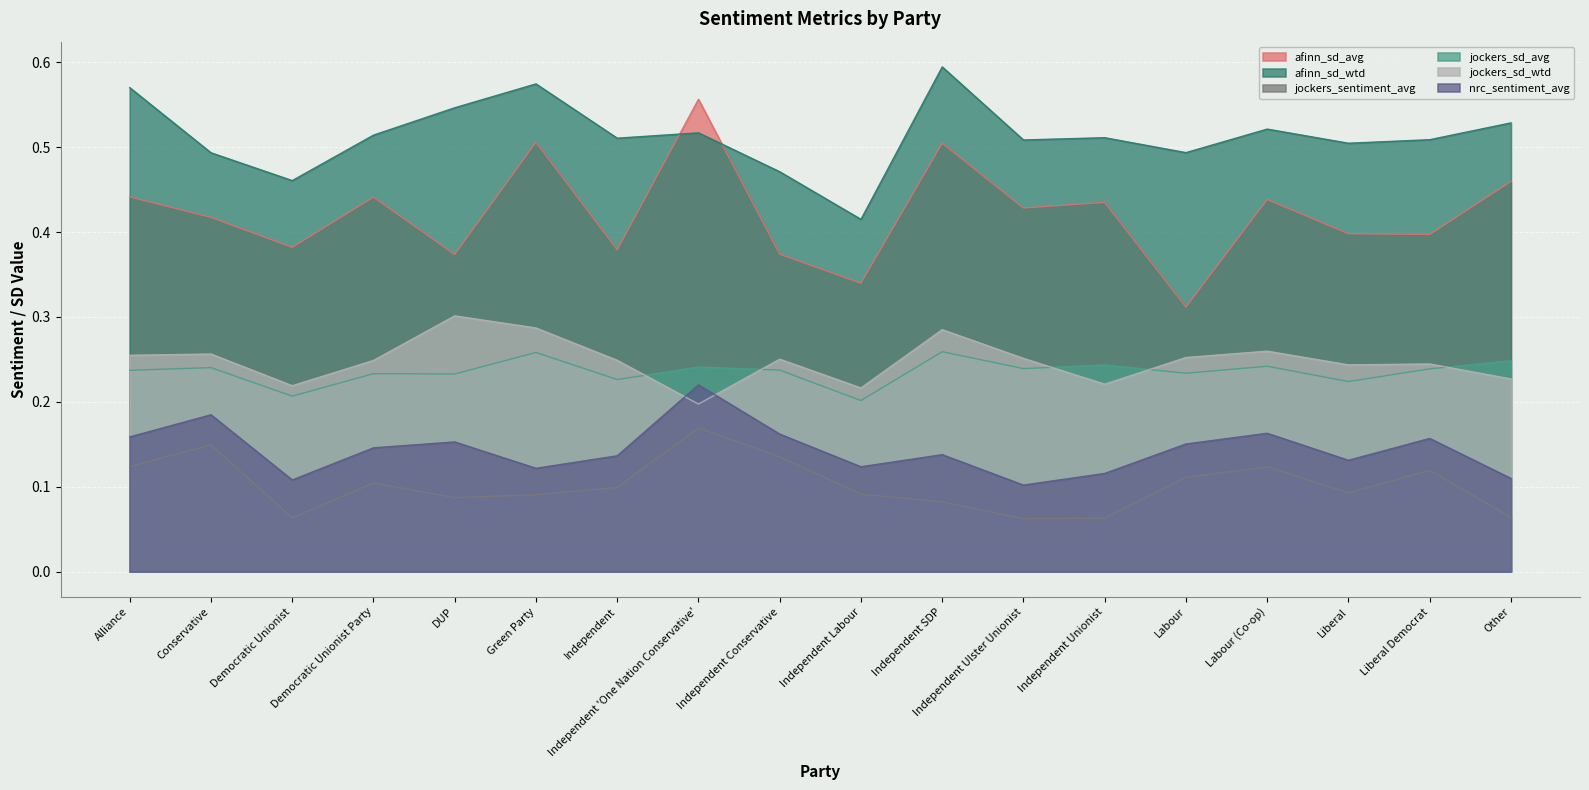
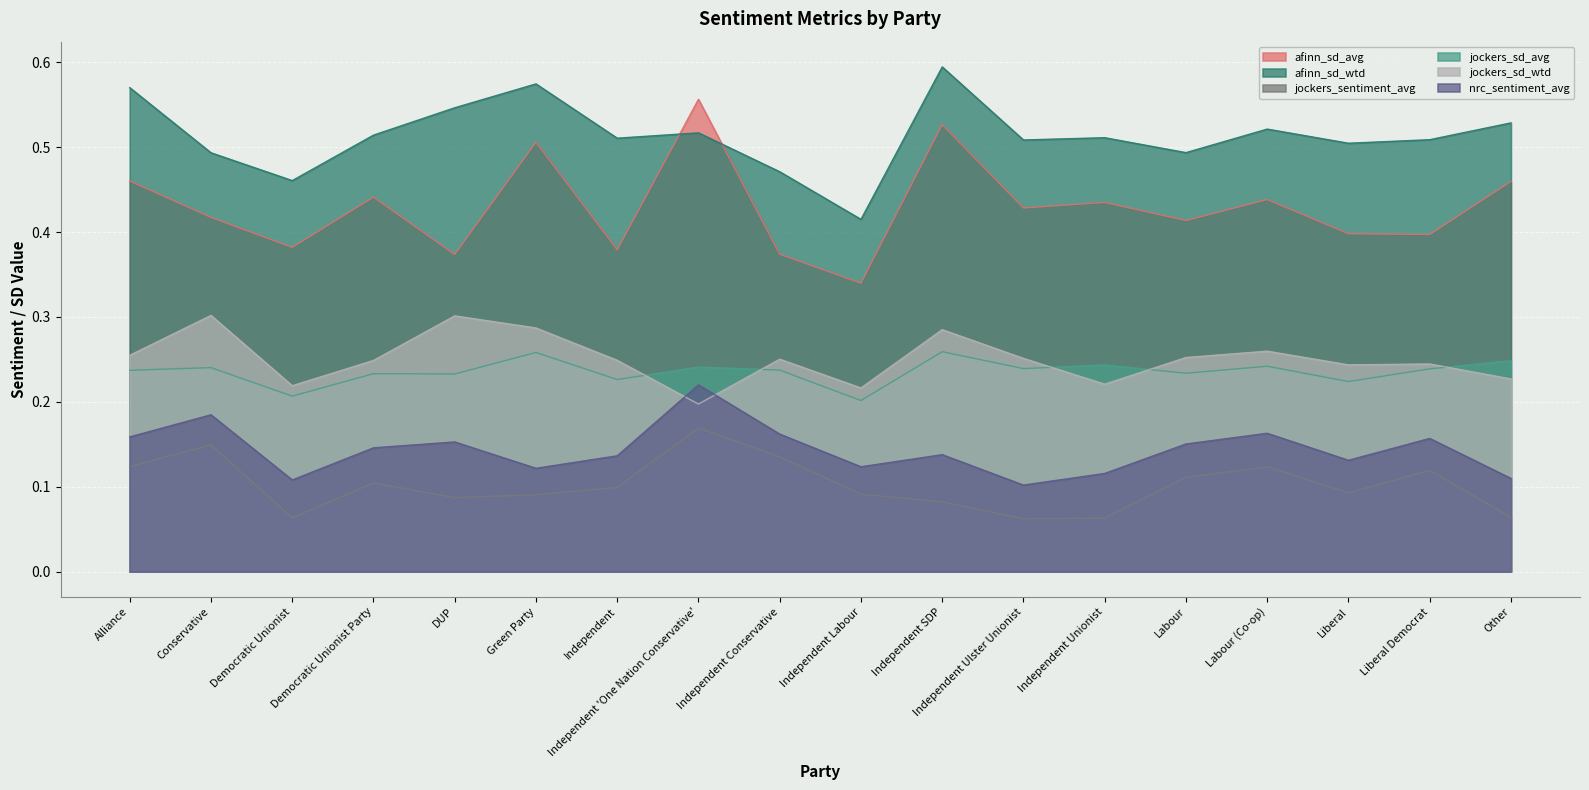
  {
    "afinn_sd_avg": {
-     "Alliance": 0.44,
+     "Alliance": 0.46,
      "Conservative": 0.42,
      "Democratic Unionist": 0.38,
      "Democratic Unionist Party": 0.44,
      "DUP": 0.37,
      "Green Party": 0.51,
      "Independent": 0.38,
      "Independent 'One Nation Conservative'": 0.56,
      "Independent Conservative": 0.37,
      "Independent Labour": 0.34,
-     "Independent SDP": 0.50,
+     "Independent SDP": 0.53,
      "Independent Ulster Unionist": 0.43,
      "Independent Unionist": 0.43,
-     "Labour": 0.31,
+     "Labour": 0.41,
      "Labour (Co-op)": 0.44,
      "Liberal": 0.40,
      "Liberal Democrat": 0.40,
      "Other": 0.46
    },
    "jockers_sd_wtd": {
      "Alliance": 0.25,
-     "Conservative": 0.26,
+     "Conservative": 0.30,
      "Democratic Unionist": 0.22,
      "Democratic Unionist Party": 0.25,
      "DUP": 0.30,
      "Green Party": 0.29,
      "Independent": 0.25,
      "Independent 'One Nation Conservative'": 0.20,
      "Independent Conservative": 0.25,
      "Independent Labour": 0.22,
      "Independent SDP": 0.28,
      "Independent Ulster Unionist": 0.25,
      "Independent Unionist": 0.22,
      "Labour": 0.25,
      "Labour (Co-op)": 0.26,
      "Liberal": 0.24,
      "Liberal Democrat": 0.24,
      "Other": 0.23
    }
  }
